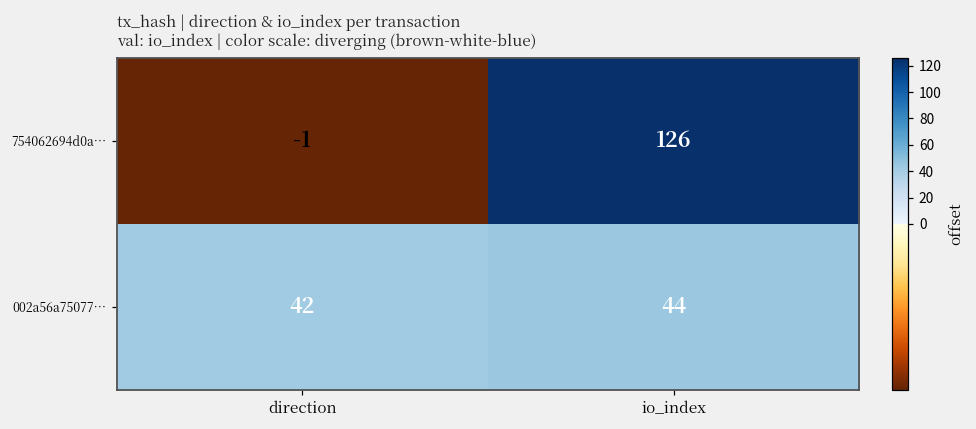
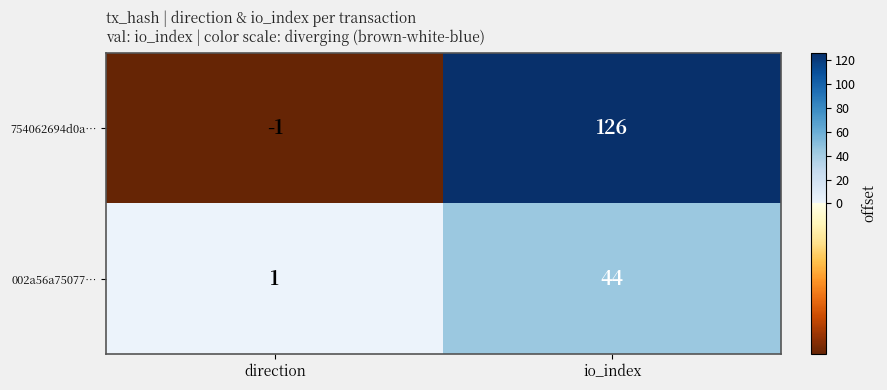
  {
    "754062694d0a…": {
      "direction": -1,
      "io_index": 126
    },
    "002a56a75077…": {
-     "direction": 42,
+     "direction": 1,
      "io_index": 44
    }
  }
